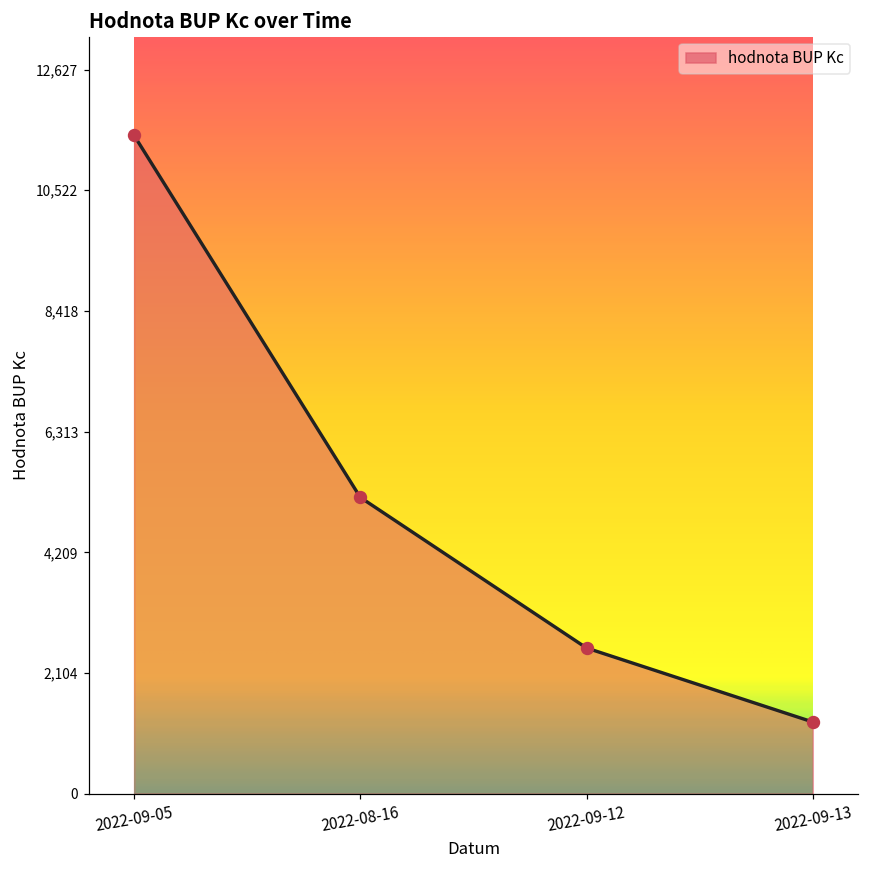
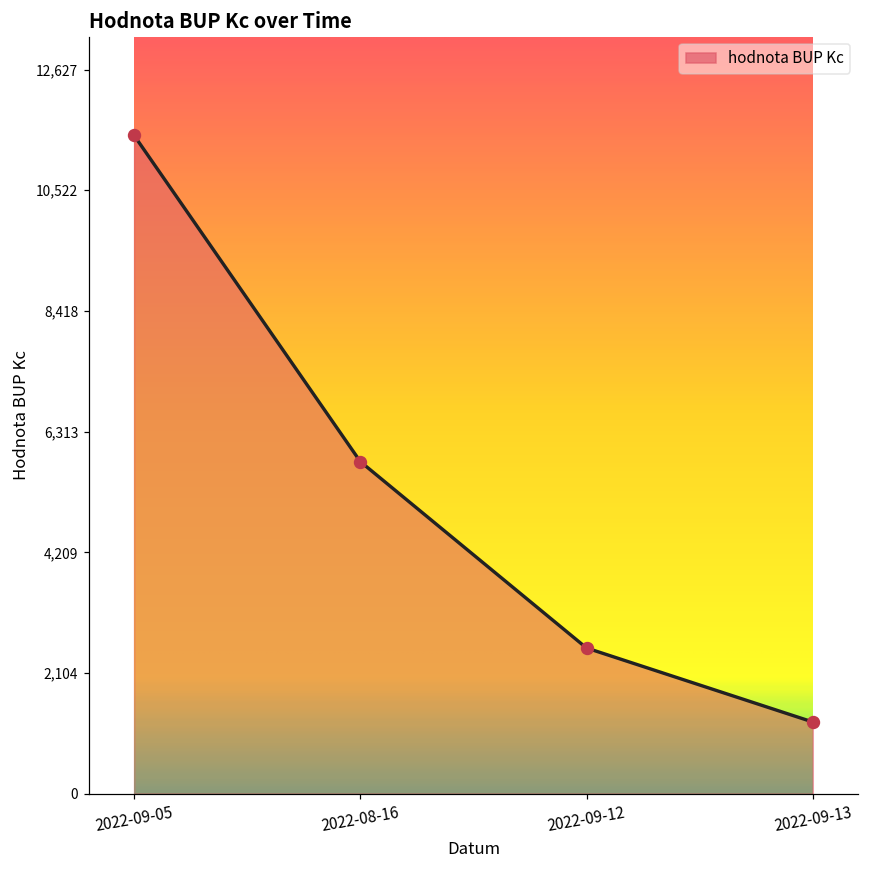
  {
    "2022-09-05": "11,500",
-   "2022-08-16": "5,200",
+   "2022-08-16": "5,800",
    "2022-09-12": "2,500",
    "2022-09-13": "1,300"
  }
